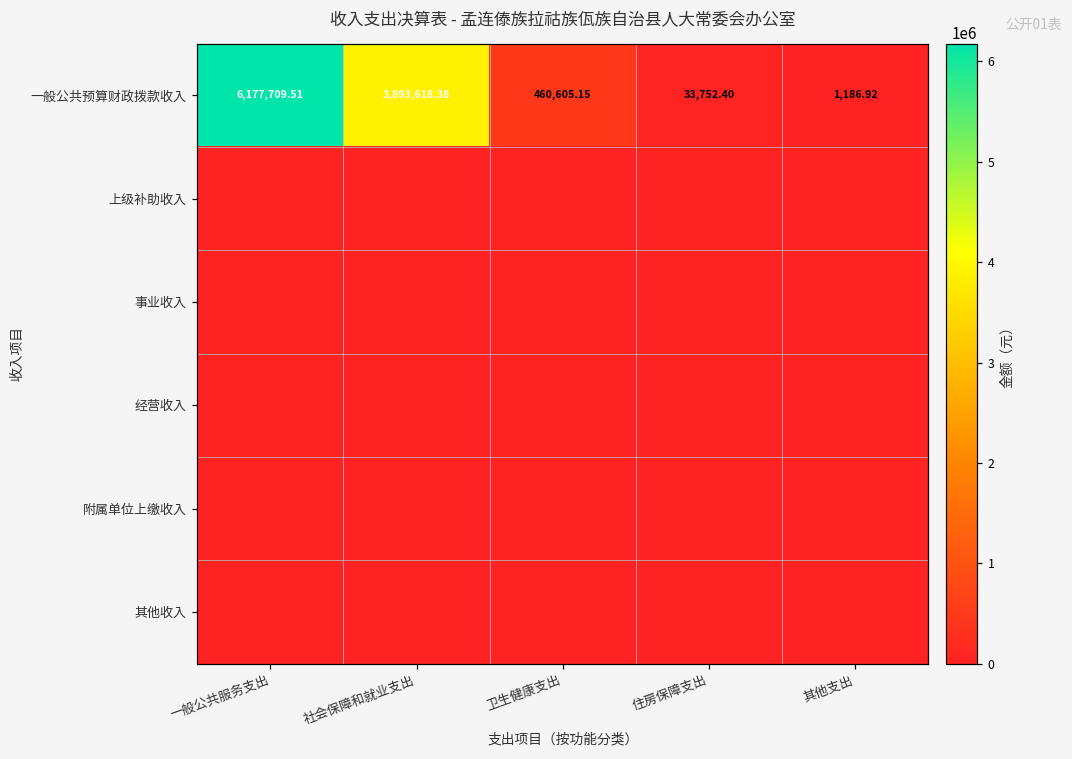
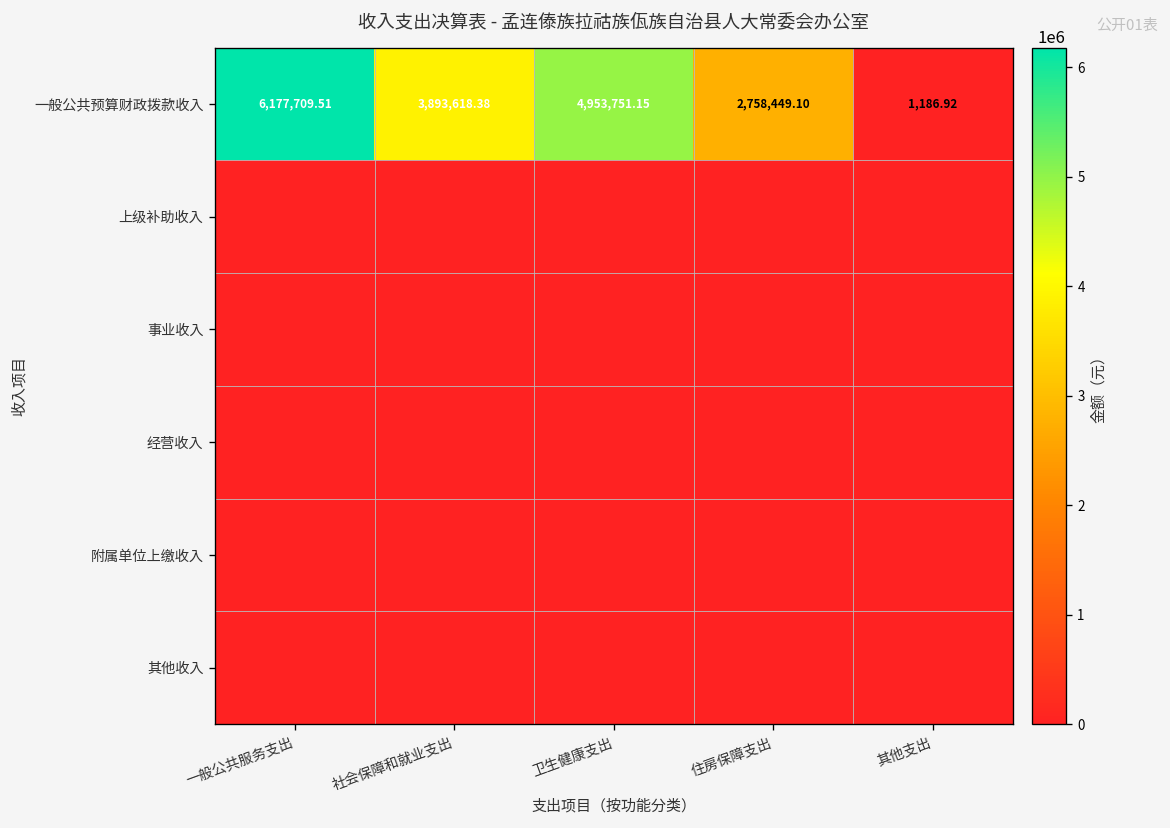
  {
    "一般公共预算财政拨款收入": {
      "一般公共服务支出": "6,177,709.51",
      "社会保障和就业支出": "3,893,618.38",
-     "卫生健康支出": "460,605.15",
-     "住房保障支出": "33,752.40",
+     "卫生健康支出": "4,953,751.15",
+     "住房保障支出": "2,758,449.10",
      "其他支出": "1,186.92"
    }
  }
